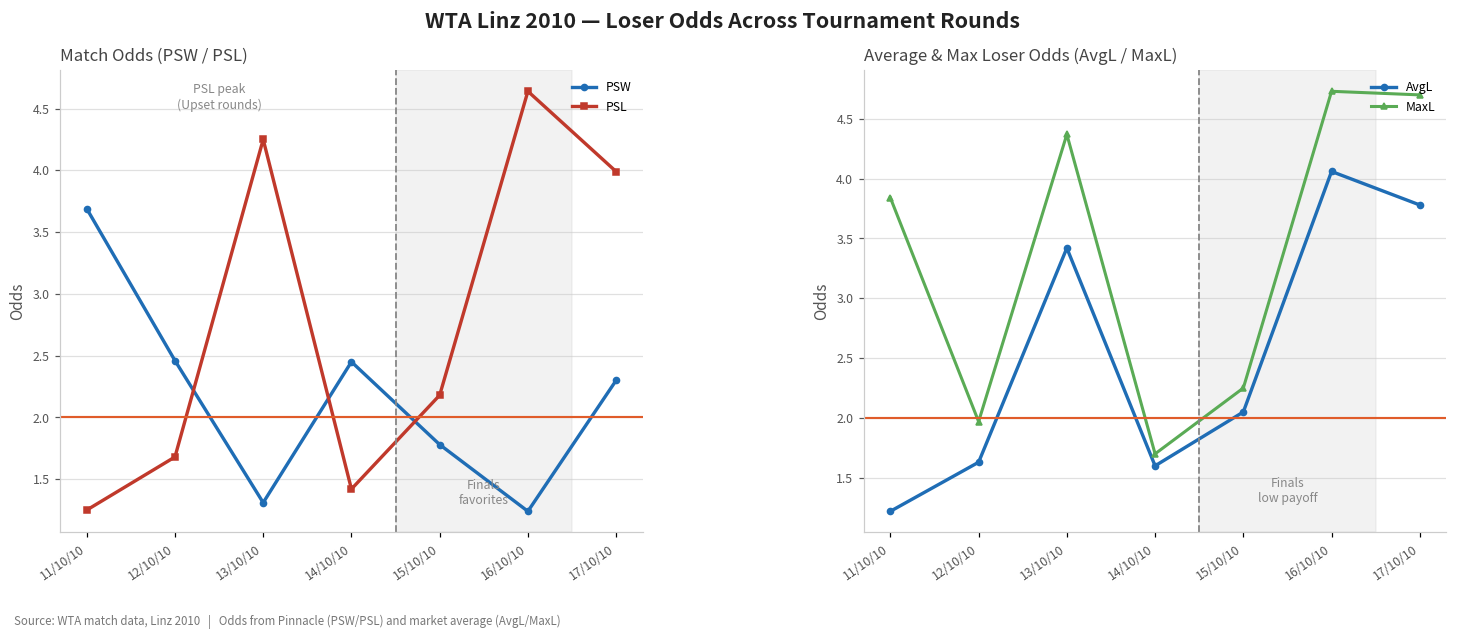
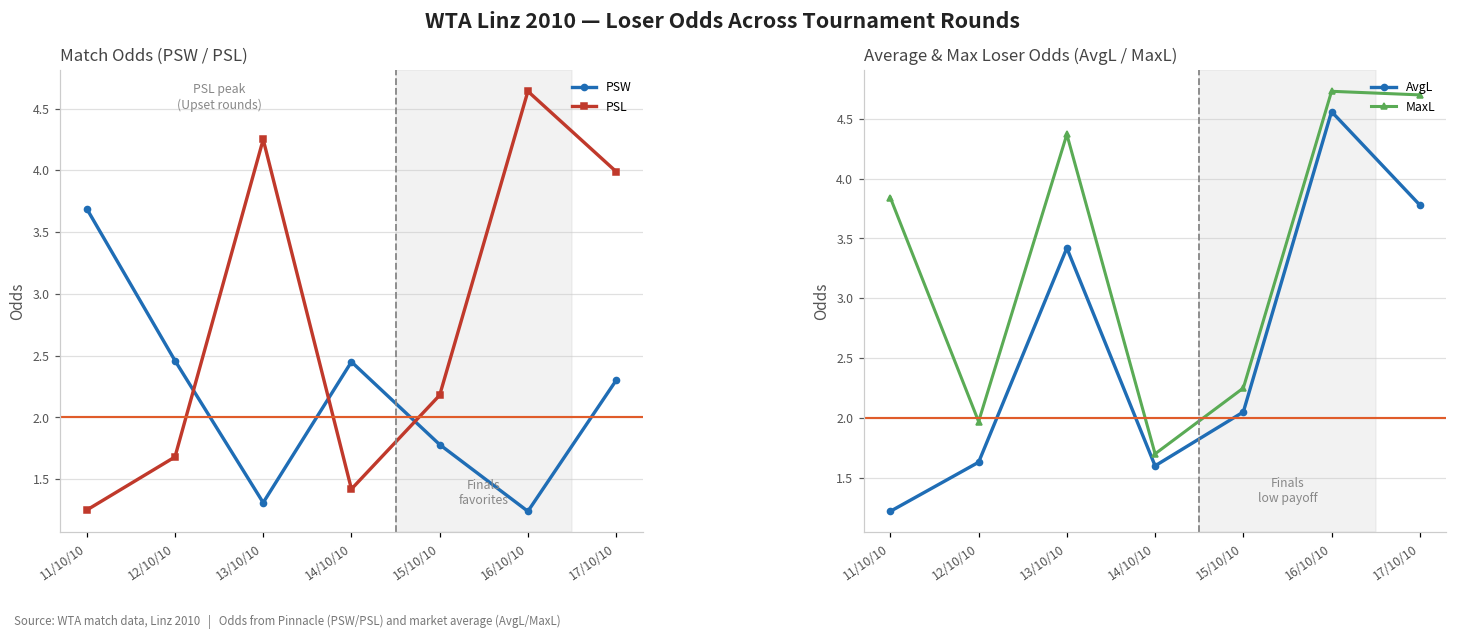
  {
    "Match Odds (PSW / PSL)": {
      "PSW": {
        "11/10/10": 3.69,
        "12/10/10": 2.46,
        "13/10/10": 1.31,
        "14/10/10": 2.45,
        "15/10/10": 1.78,
        "16/10/10": 1.24,
        "17/10/10": 2.30
      },
      "PSL": {
        "11/10/10": 1.25,
        "12/10/10": 1.68,
        "13/10/10": 4.25,
        "14/10/10": 1.42,
        "15/10/10": 2.18,
        "16/10/10": 4.64,
        "17/10/10": 3.99
      }
    },
    "Average & Max Loser Odds (AvgL / MaxL)": {
      "AvgL": {
        "11/10/10": 1.22,
        "12/10/10": 1.63,
        "13/10/10": 3.42,
        "14/10/10": 1.60,
        "15/10/10": 2.05,
-       "16/10/10": 4.06,
+       "16/10/10": 4.56,
        "17/10/10": 3.78
      },
      "MaxL": {
        "11/10/10": 3.84,
        "12/10/10": 1.97,
        "13/10/10": 4.37,
        "14/10/10": 1.70,
        "15/10/10": 2.25,
        "16/10/10": 4.73,
        "17/10/10": 4.70
      }
    }
  }
